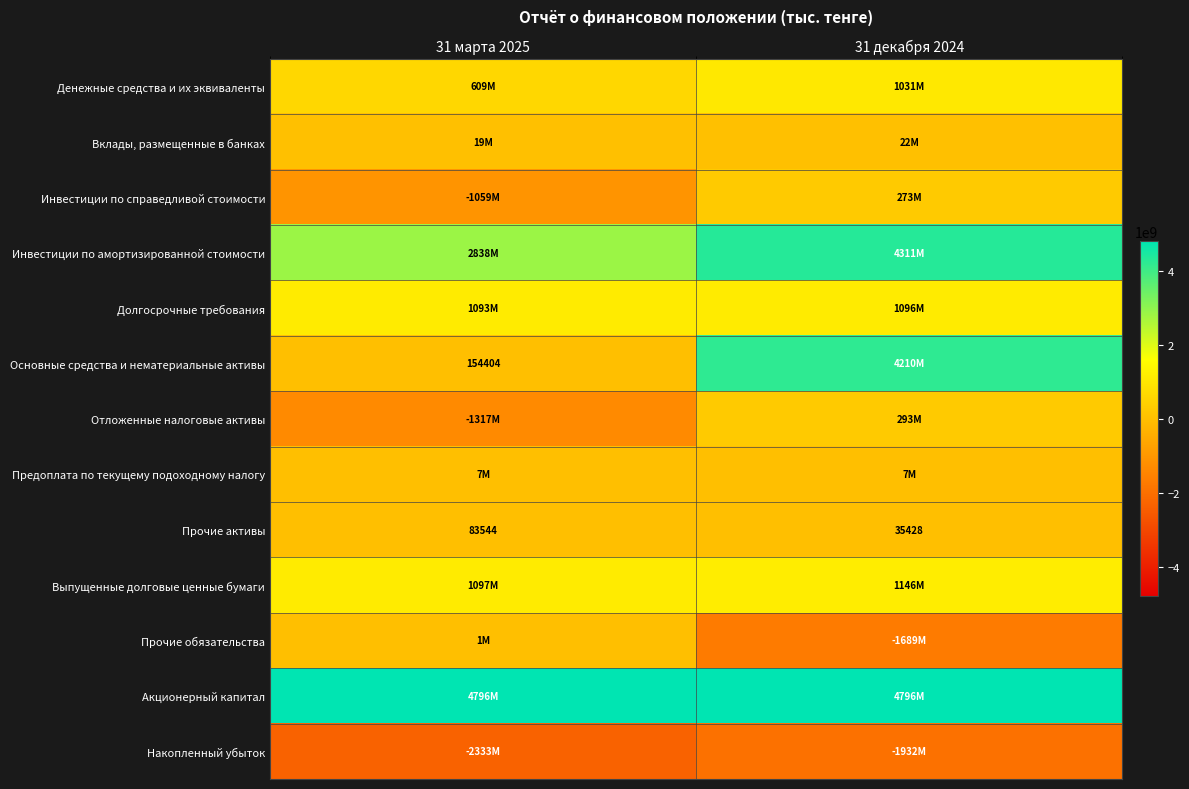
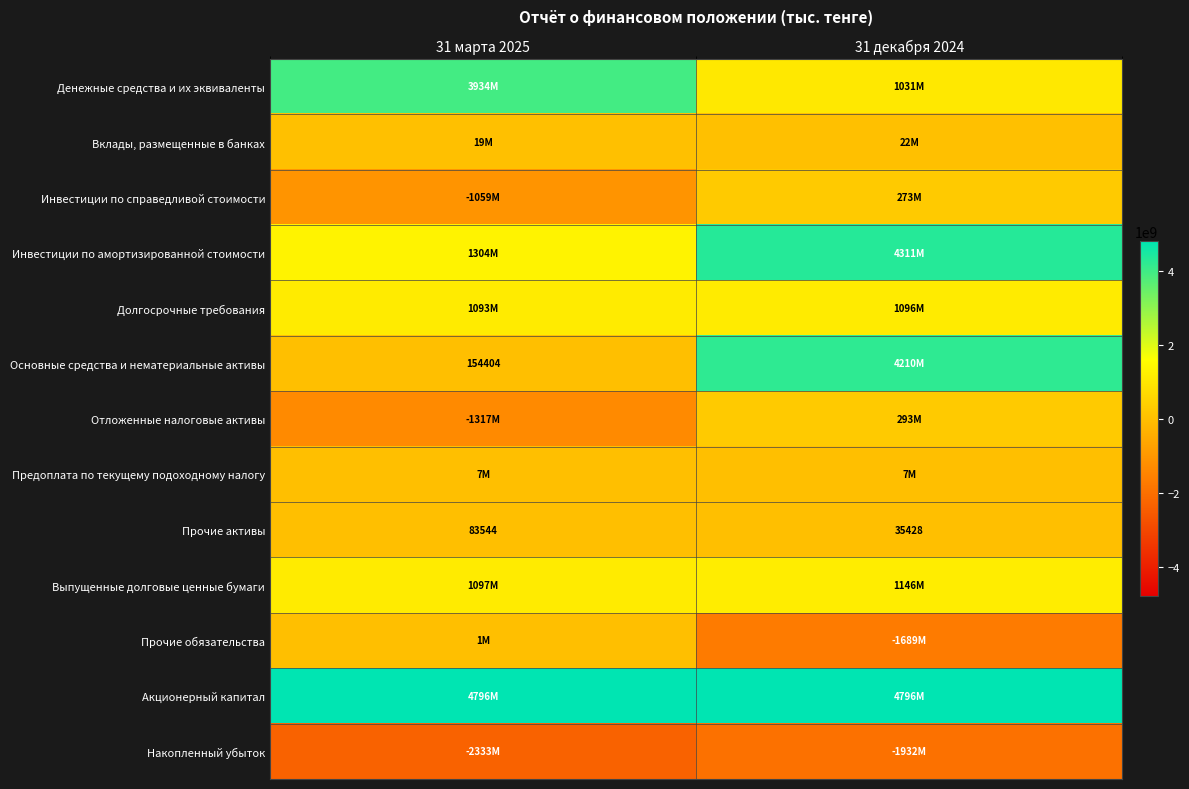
  {
    "Денежные средства и их эквиваленты": {
-     "31 марта 2025": "609M",
+     "31 марта 2025": "3934M",
      "31 декабря 2024": "1031M"
    },
    "Вклады, размещенные в банках": {
      "31 марта 2025": "19M",
      "31 декабря 2024": "22M"
    },
    "Инвестиции по справедливой стоимости": {
      "31 марта 2025": "-1059M",
      "31 декабря 2024": "273M"
    },
    "Инвестиции по амортизированной стоимости": {
-     "31 марта 2025": "2838M",
+     "31 марта 2025": "1304M",
      "31 декабря 2024": "4311M"
    },
    "Долгосрочные требования": {
      "31 марта 2025": "1093M",
      "31 декабря 2024": "1096M"
    },
    "Основные средства и нематериальные активы": {
      "31 марта 2025": "154404",
      "31 декабря 2024": "4210M"
    },
    "Отложенные налоговые активы": {
      "31 марта 2025": "-1317M",
      "31 декабря 2024": "293M"
    },
    "Предоплата по текущему подоходному налогу": {
      "31 марта 2025": "7M",
      "31 декабря 2024": "7M"
    },
    "Прочие активы": {
      "31 марта 2025": "83544",
      "31 декабря 2024": "35428"
    },
    "Выпущенные долговые ценные бумаги": {
      "31 марта 2025": "1097M",
      "31 декабря 2024": "1146M"
    },
    "Прочие обязательства": {
      "31 марта 2025": "1M",
      "31 декабря 2024": "-1689M"
    },
    "Акционерный капитал": {
      "31 марта 2025": "4796M",
      "31 декабря 2024": "4796M"
    },
    "Накопленный убыток": {
      "31 марта 2025": "-2333M",
      "31 декабря 2024": "-1932M"
    }
  }
